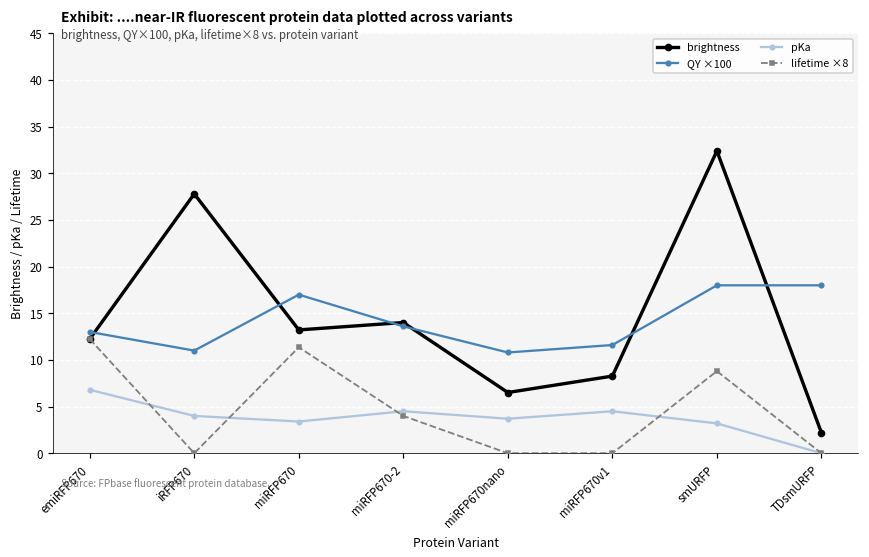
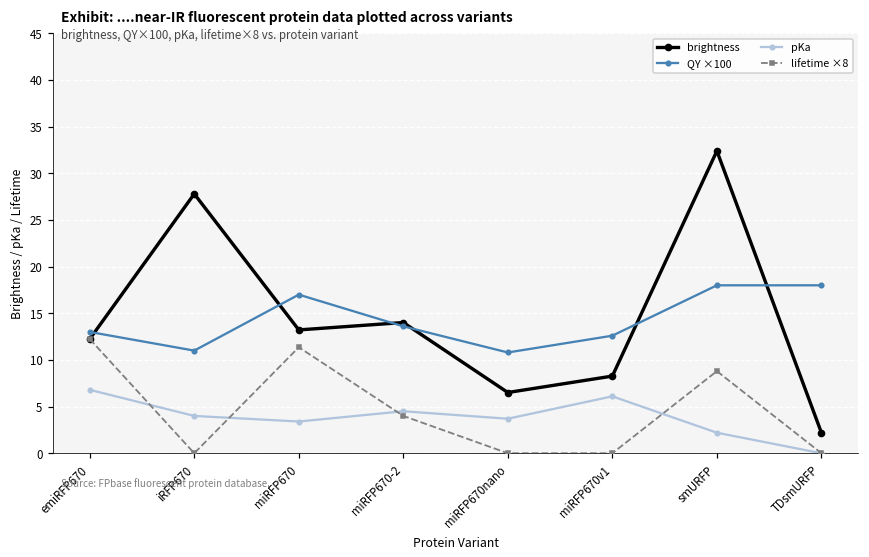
  {
    "brightness": {
      "iRFP670": 28,
      "miRFP670": 13,
      "miRFP670-2": 14,
      "miRFP670nano": 7,
      "miRFP670v1": 8,
      "smURFP": 32,
      "TDsmURFP": 2
    },
    "QY ×100": {
      "emiRFP670": 13,
      "iRFP670": 11,
      "miRFP670": 17,
      "miRFP670-2": 14,
      "miRFP670nano": 11,
-     "miRFP670v1": 12,
+     "miRFP670v1": 13,
      "smURFP": 18,
      "TDsmURFP": 18
    },
    "pKa": {
      "emiRFP670": 7,
      "iRFP670": 4,
      "miRFP670": 3,
      "miRFP670-2": 5,
      "miRFP670nano": 4,
-     "miRFP670v1": 5,
-     "smURFP": 3
+     "miRFP670v1": 6,
+     "smURFP": 2
    },
    "lifetime ×8": {
      "iRFP670": 0,
      "miRFP670": 11,
      "miRFP670-2": 4,
      "miRFP670nano": 0,
      "miRFP670v1": 0,
      "smURFP": 9
    }
  }
